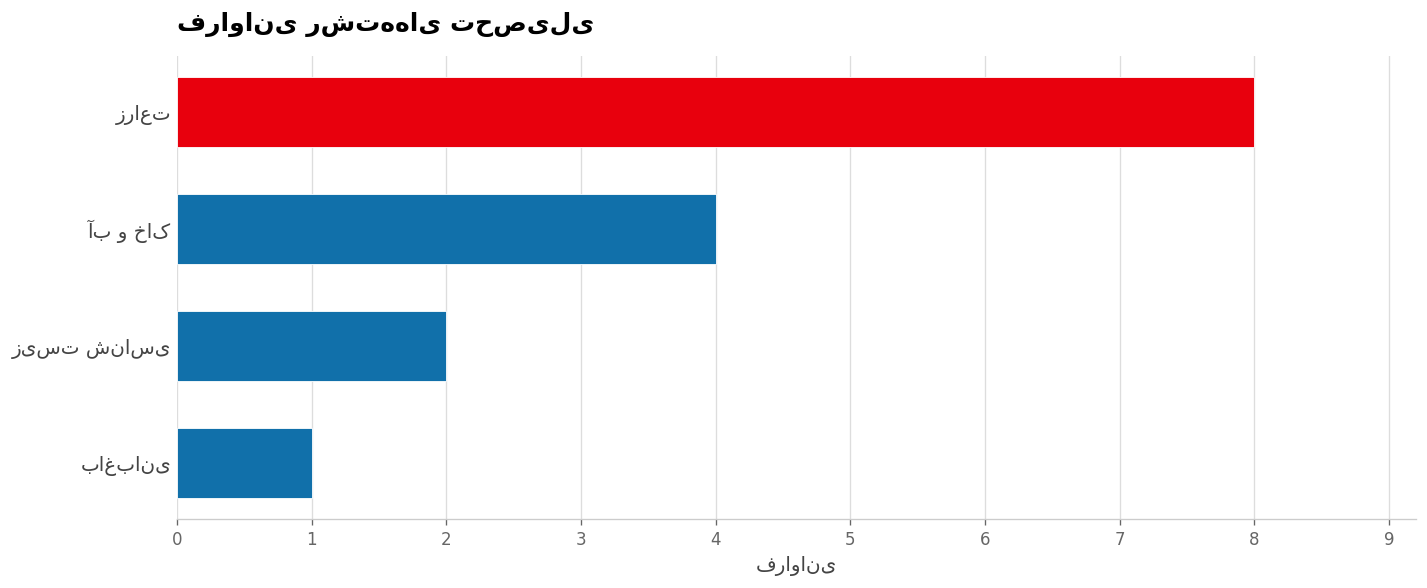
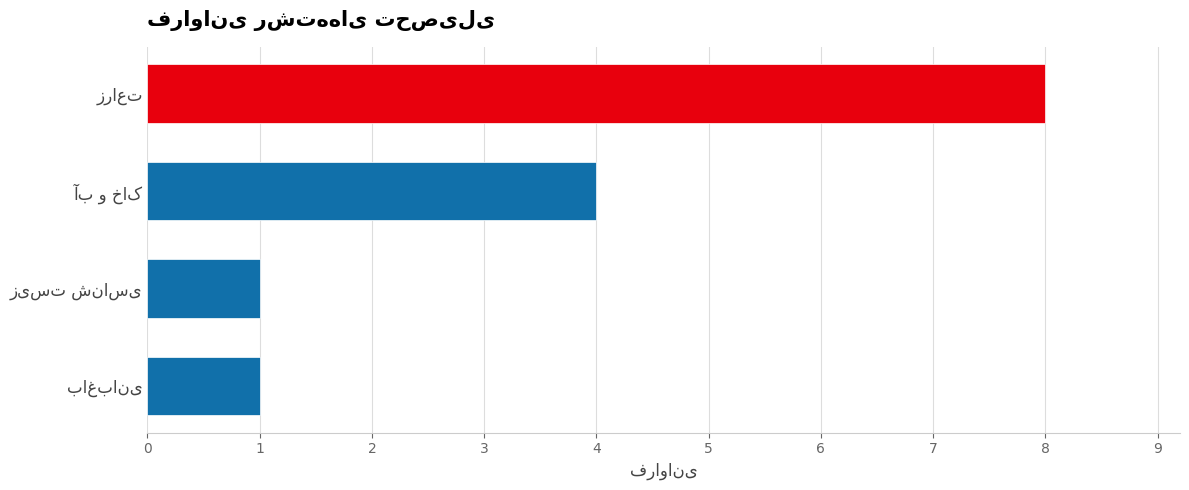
  {
    "زراعت": 8,
    "آب و خاک": 4,
-   "زیست شناسی": 2,
+   "زیست شناسی": 1,
    "باغبانی": 1
  }
